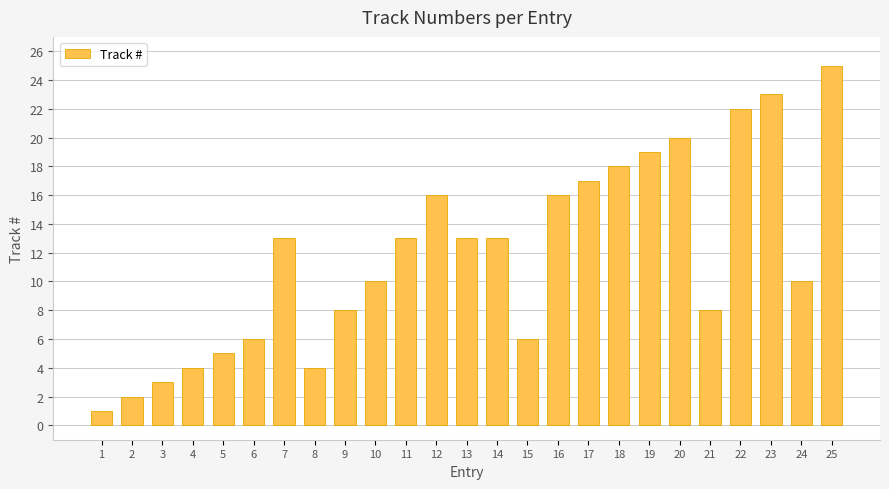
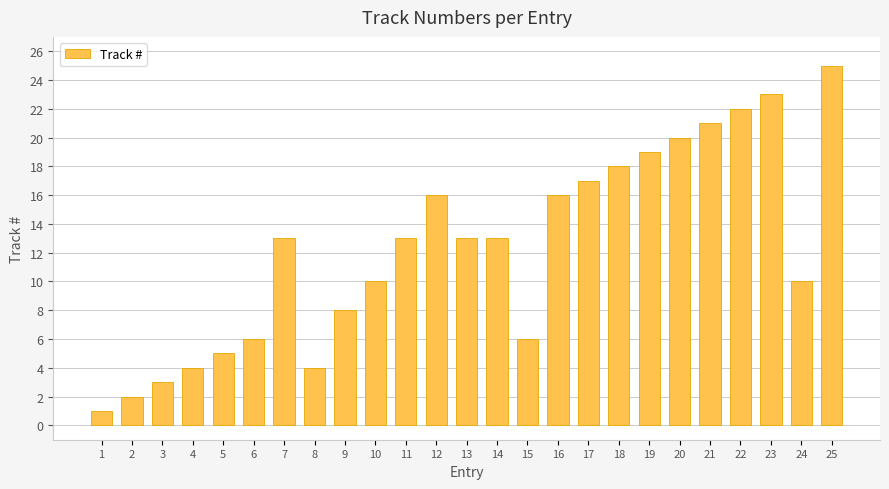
  {
    "1": 1,
    "2": 2,
    "3": 3,
    "4": 4,
    "5": 5,
    "6": 6,
    "7": 13,
    "8": 4,
    "9": 8,
    "10": 10,
    "11": 13,
    "12": 16,
    "13": 13,
    "14": 13,
    "15": 6,
    "16": 16,
    "17": 17,
    "18": 18,
    "19": 19,
    "20": 20,
-   "21": 8,
+   "21": 21,
    "22": 22,
    "23": 23,
    "24": 10,
    "25": 25
  }
